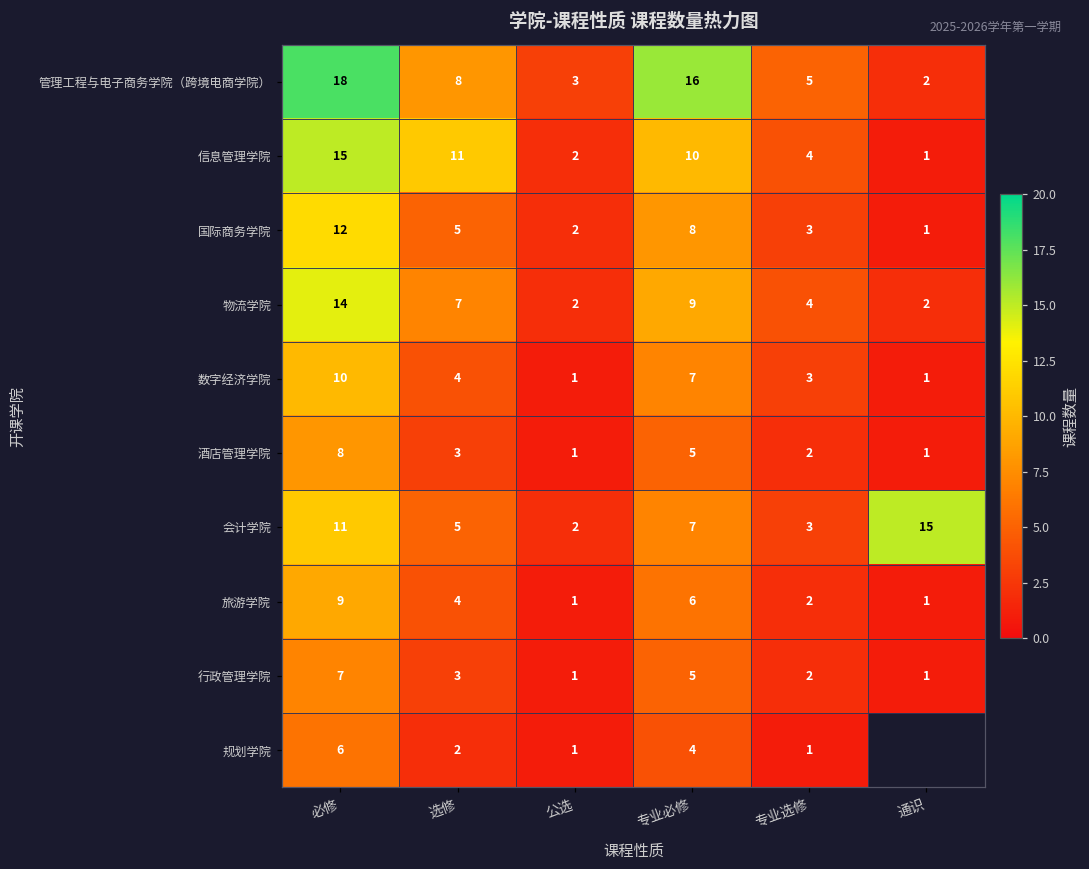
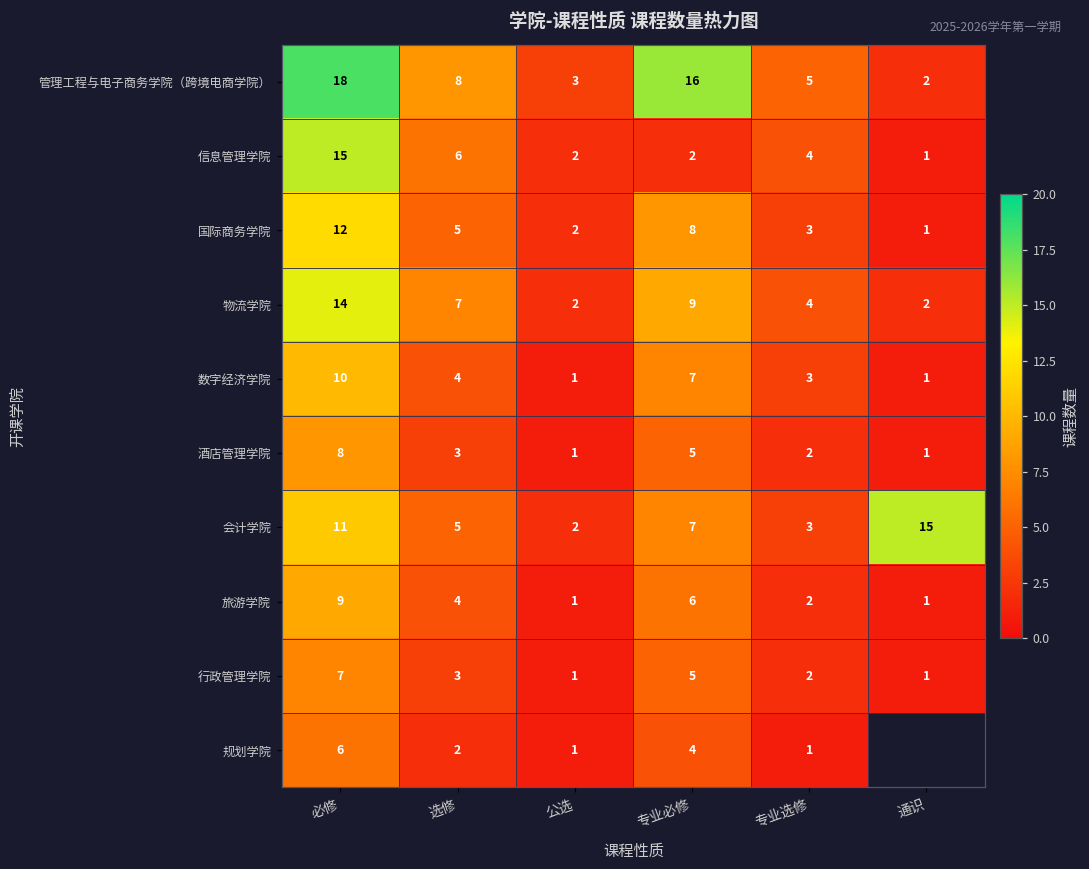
  {
    "管理工程与电子商务学院（跨境电商学院）": {
      "必修": 18,
      "选修": 8,
      "公选": 3,
      "专业必修": 16,
      "专业选修": 5,
      "通识": 2
    },
    "信息管理学院": {
      "必修": 15,
-     "选修": 11,
+     "选修": 6,
      "公选": 2,
-     "专业必修": 10,
+     "专业必修": 2,
      "专业选修": 4,
      "通识": 1
    },
    "国际商务学院": {
      "必修": 12,
      "选修": 5,
      "公选": 2,
      "专业必修": 8,
      "专业选修": 3,
      "通识": 1
    },
    "物流学院": {
      "必修": 14,
      "选修": 7,
      "公选": 2,
      "专业必修": 9,
      "专业选修": 4,
      "通识": 2
    },
    "数字经济学院": {
      "必修": 10,
      "选修": 4,
      "公选": 1,
      "专业必修": 7,
      "专业选修": 3,
      "通识": 1
    },
    "酒店管理学院": {
      "必修": 8,
      "选修": 3,
      "公选": 1,
      "专业必修": 5,
      "专业选修": 2,
      "通识": 1
    },
    "会计学院": {
      "必修": 11,
      "选修": 5,
      "公选": 2,
      "专业必修": 7,
      "专业选修": 3,
      "通识": 15
    },
    "旅游学院": {
      "必修": 9,
      "选修": 4,
      "公选": 1,
      "专业必修": 6,
      "专业选修": 2,
      "通识": 1
    },
    "行政管理学院": {
      "必修": 7,
      "选修": 3,
      "公选": 1,
      "专业必修": 5,
      "专业选修": 2,
      "通识": 1
    },
    "规划学院": {
      "必修": 6,
      "选修": 2,
      "公选": 1,
      "专业必修": 4,
      "专业选修": 1
    }
  }
